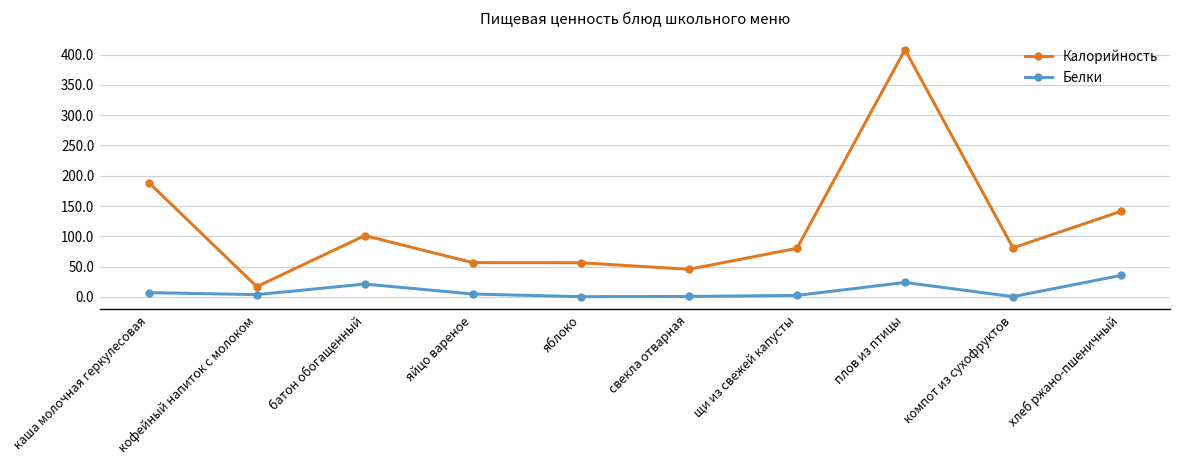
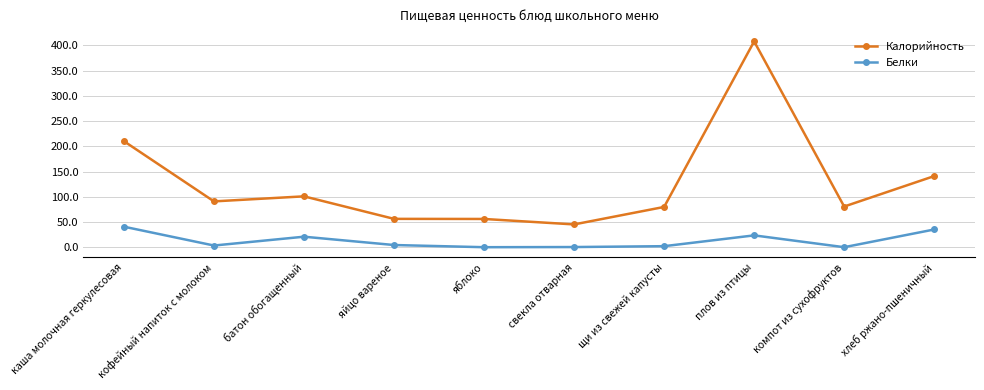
  {
    "Калорийность": {
-     "каша молочная геркулесовая": 190,
-     "кофейный напиток с молоком": 20,
+     "каша молочная геркулесовая": 210,
+     "кофейный напиток с молоком": 90,
      "батон обогащенный": 100,
      "яйцо вареное": 60,
      "яблоко": 60,
      "свекла отварная": 50,
      "щи из свежей капусты": 80,
      "плов из птицы": 410,
      "компот из сухофруктов": 80,
      "хлеб ржано-пшеничный": 140
    },
    "Белки": {
-     "каша молочная геркулесовая": 10,
+     "каша молочная геркулесовая": 40,
      "кофейный напиток с молоком": 0,
      "батон обогащенный": 20,
      "яйцо вареное": 0,
      "яблоко": 0,
      "свекла отварная": 0,
      "щи из свежей капусты": 0,
      "плов из птицы": 20,
      "компот из сухофруктов": 0,
      "хлеб ржано-пшеничный": 40
    }
  }
